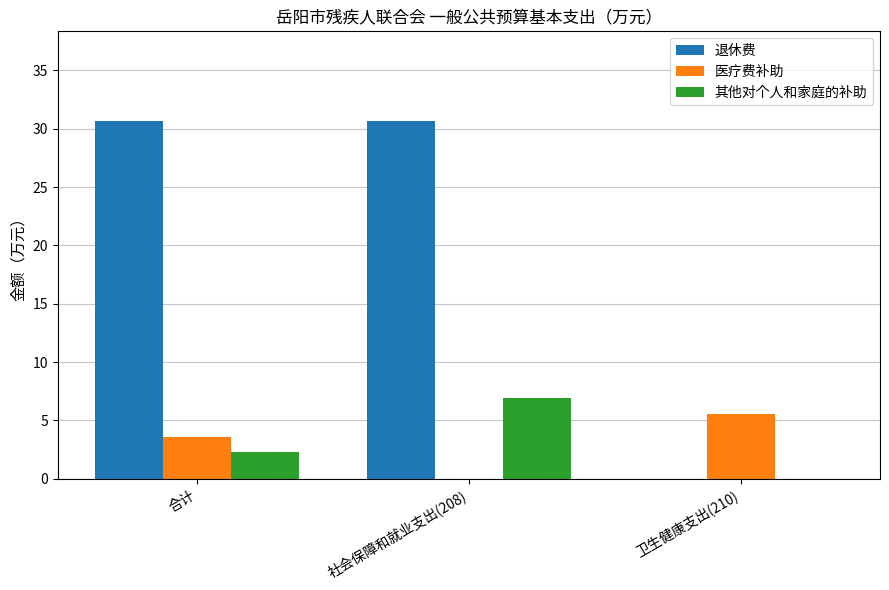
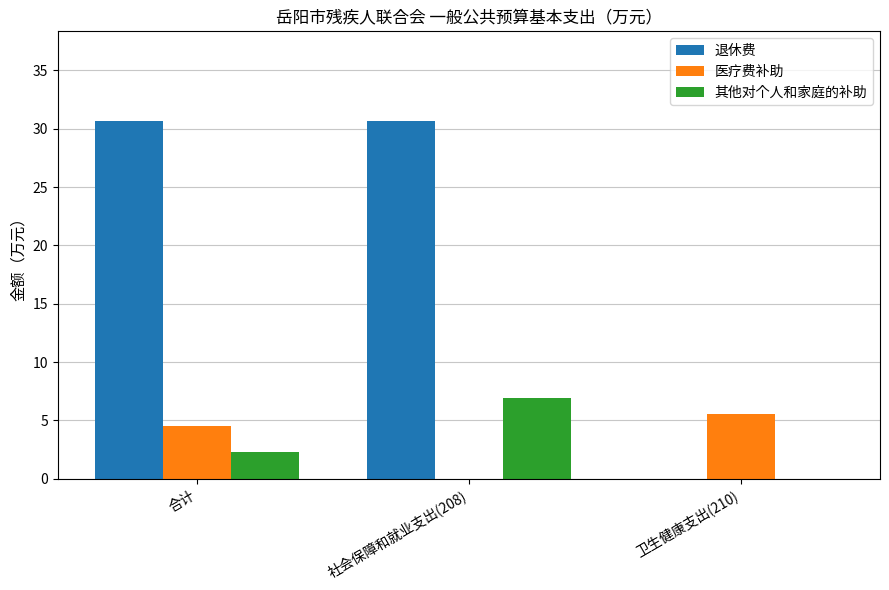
  {
    "退休费": {
      "合计": 30.7,
      "社会保障和就业支出(208)": 30.7,
      "卫生健康支出(210)": 0.0
    },
    "医疗费补助": {
-     "合计": 3.6,
+     "合计": 4.5,
      "社会保障和就业支出(208)": 0.0,
      "卫生健康支出(210)": 5.6
    },
    "其他对个人和家庭的补助": {
      "合计": 2.3,
      "社会保障和就业支出(208)": 6.9,
      "卫生健康支出(210)": 0.0
    }
  }
